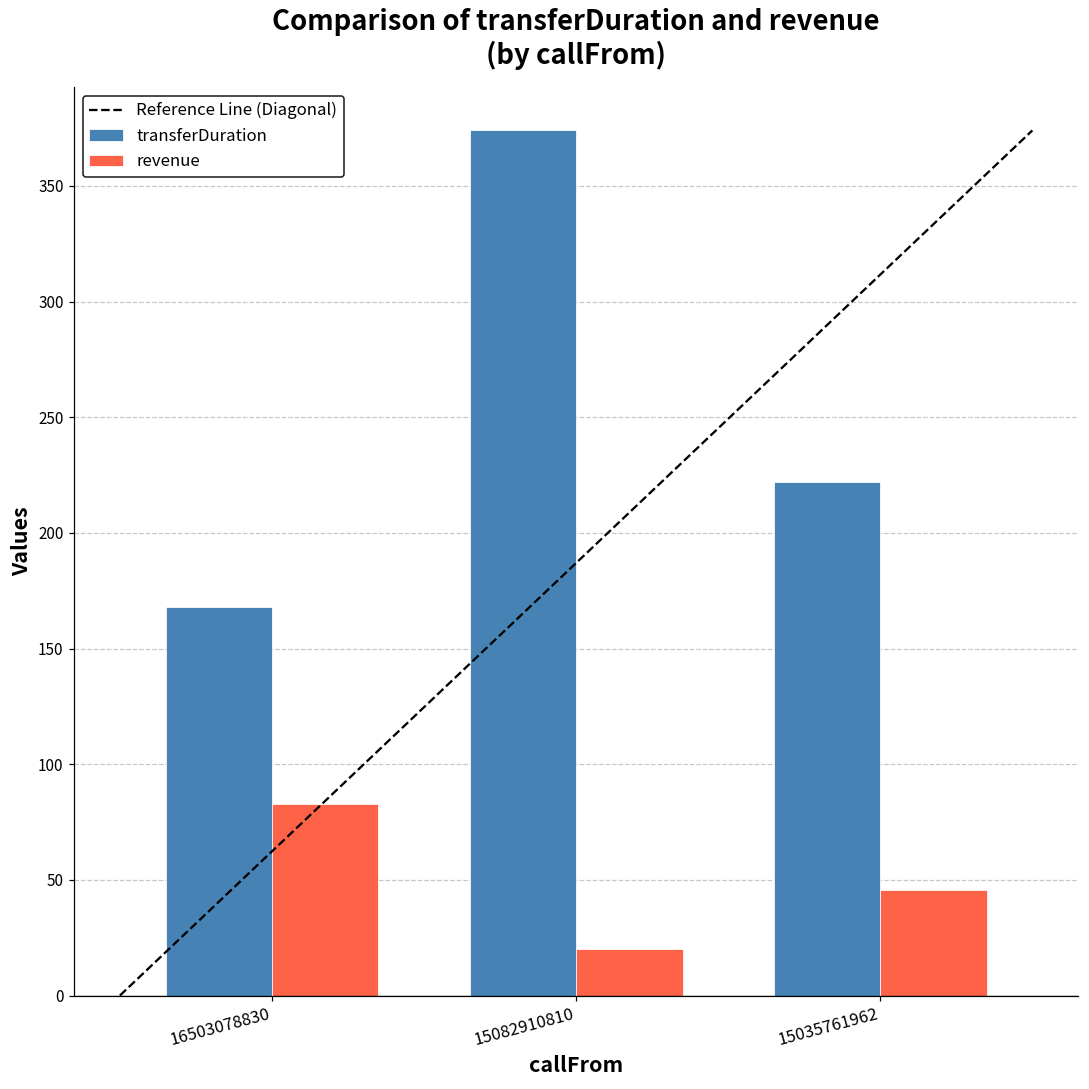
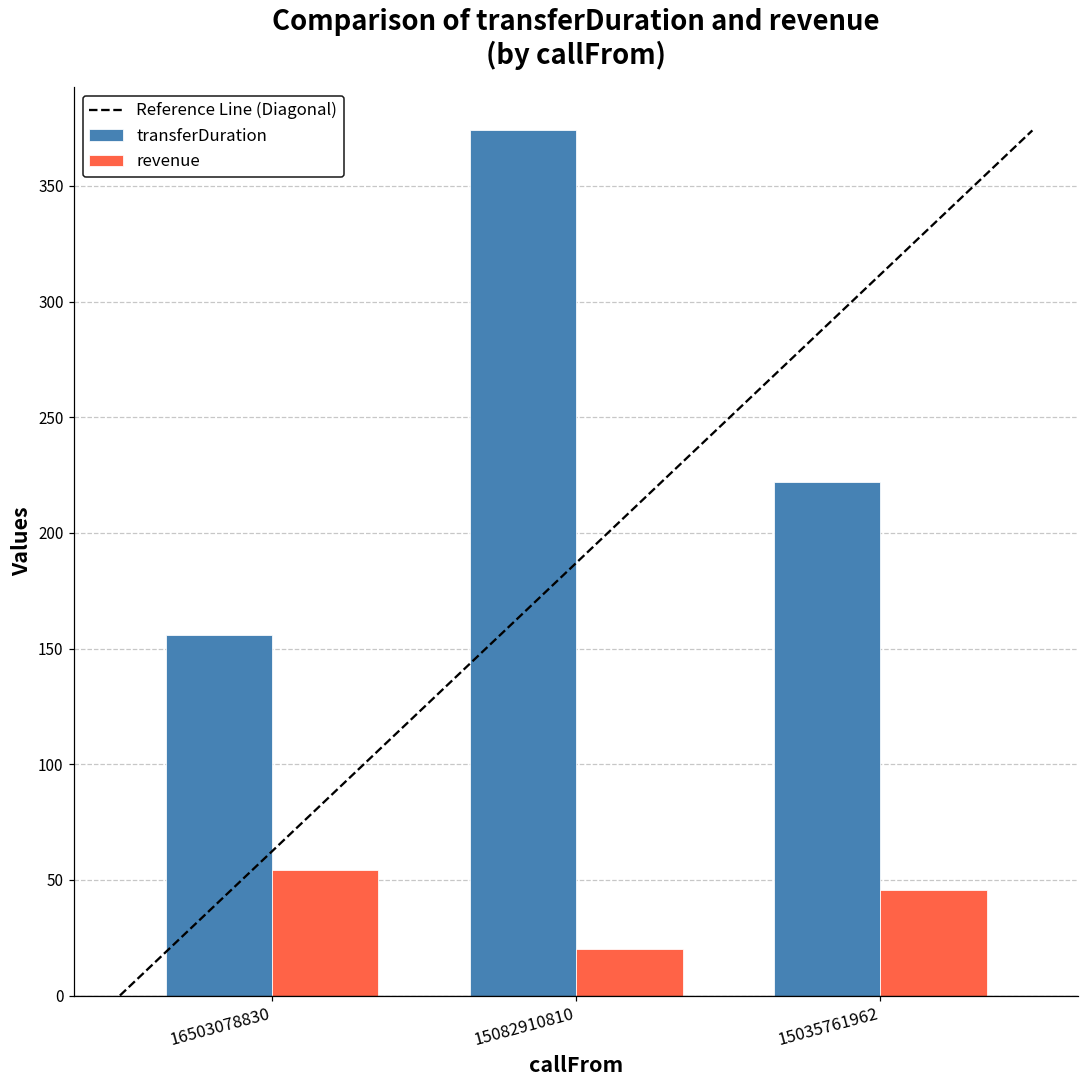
  {
    "transferDuration": {
-     "16503078830": 168,
+     "16503078830": 156,
      "15082910810": 374,
      "15035761962": 222
    },
    "revenue": {
-     "16503078830": 83,
+     "16503078830": 54,
      "15082910810": 20,
      "15035761962": 46
    }
  }
